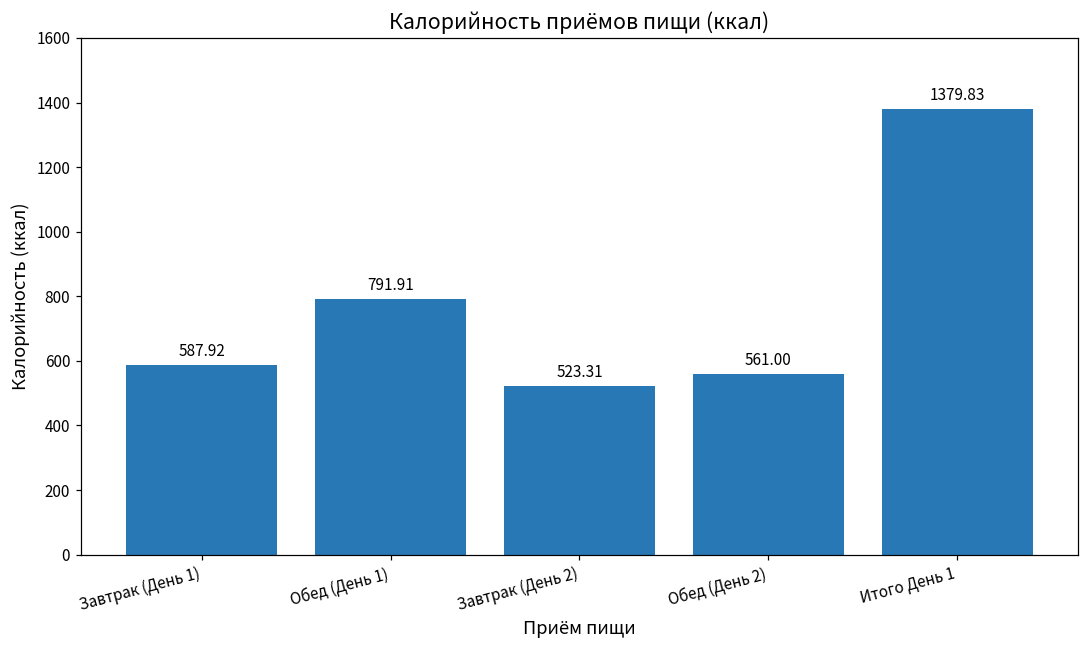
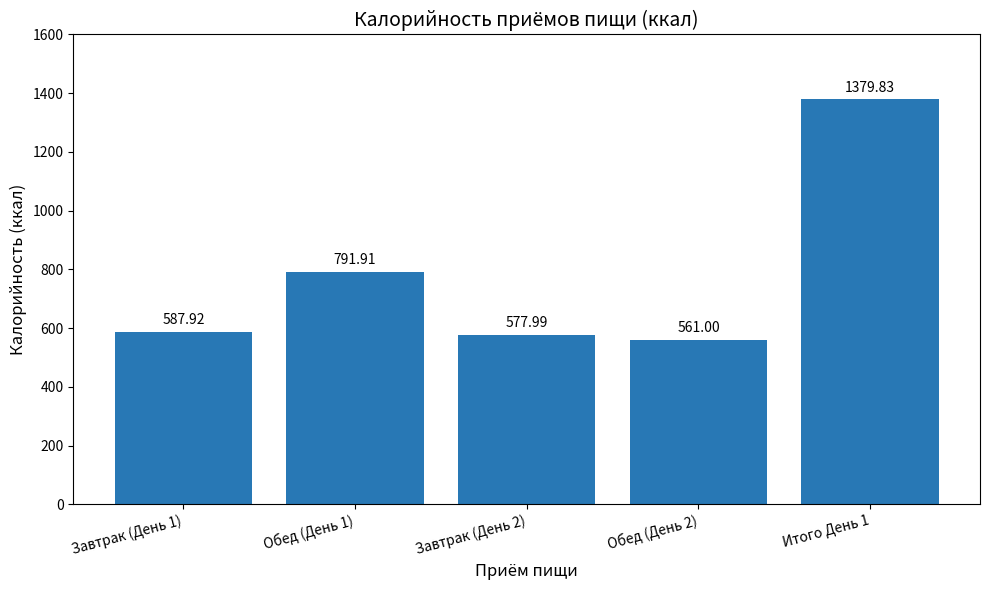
  {
    "Завтрак (День 1)": 587.92,
    "Обед (День 1)": 791.91,
-   "Завтрак (День 2)": 523.31,
+   "Завтрак (День 2)": 577.99,
    "Обед (День 2)": 561.00,
    "Итого День 1": 1379.83
  }
